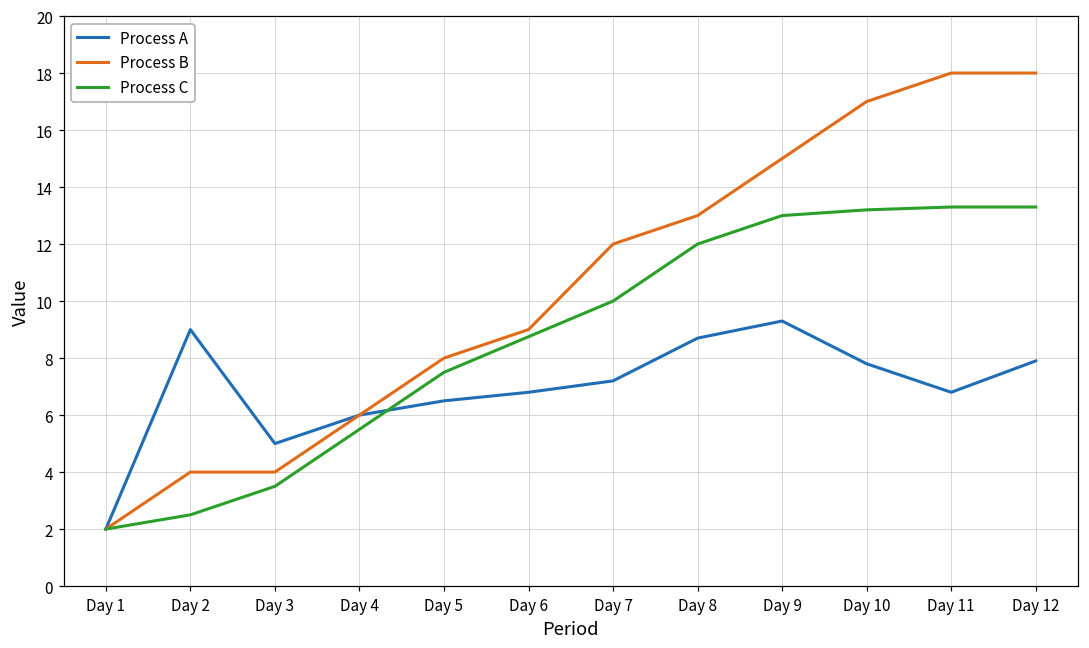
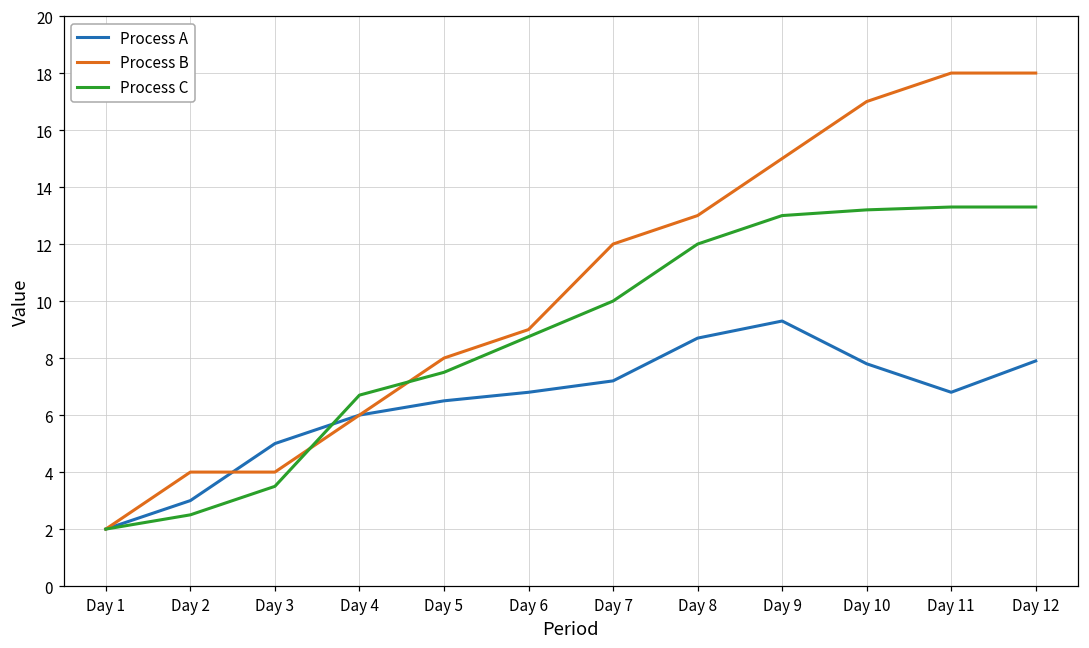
  {
    "Process A": {
-     "Day 2": 9,
+     "Day 2": 3,
      "Day 3": 5,
      "Day 5": 6.5,
      "Day 6": 6.8,
      "Day 7": 7.2,
      "Day 8": 8.7,
      "Day 9": 9.3,
      "Day 10": 7.8,
      "Day 11": 6.8,
      "Day 12": 7.9
    },
    "Process B": {
      "Day 2": 4.0,
      "Day 3": 4.0,
      "Day 5": 8.0,
      "Day 6": 9.0,
      "Day 7": 12.0,
      "Day 8": 13.0,
      "Day 9": 15.0,
      "Day 10": 17.0,
      "Day 11": 18.0,
      "Day 12": 18.0
    },
    "Process C": {
      "Day 2": 2.5,
      "Day 3": 3.5,
-     "Day 4": 5.5,
+     "Day 4": 6.7,
      "Day 5": 7.5,
      "Day 6": 8.8,
      "Day 7": 10.0,
      "Day 8": 12.0,
      "Day 9": 13.0,
      "Day 10": 13.2,
      "Day 11": 13.3,
      "Day 12": 13.3
    }
  }
